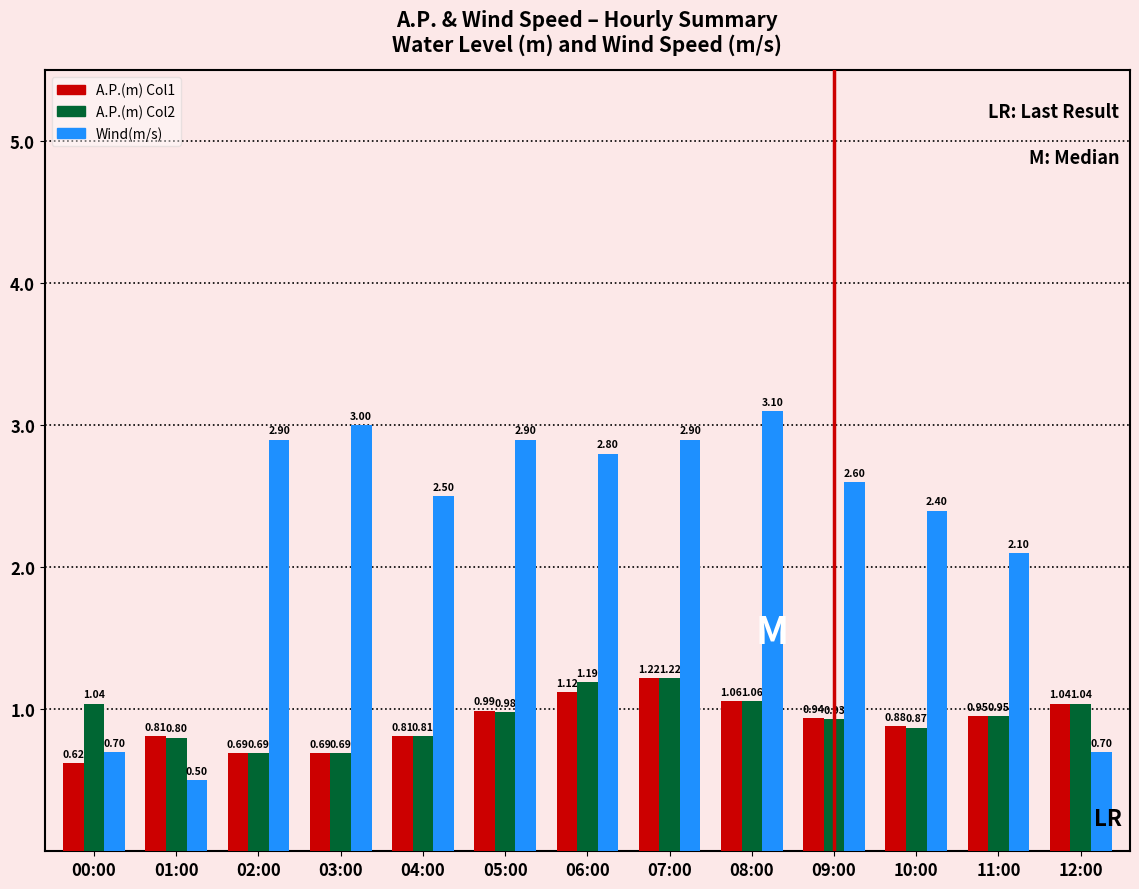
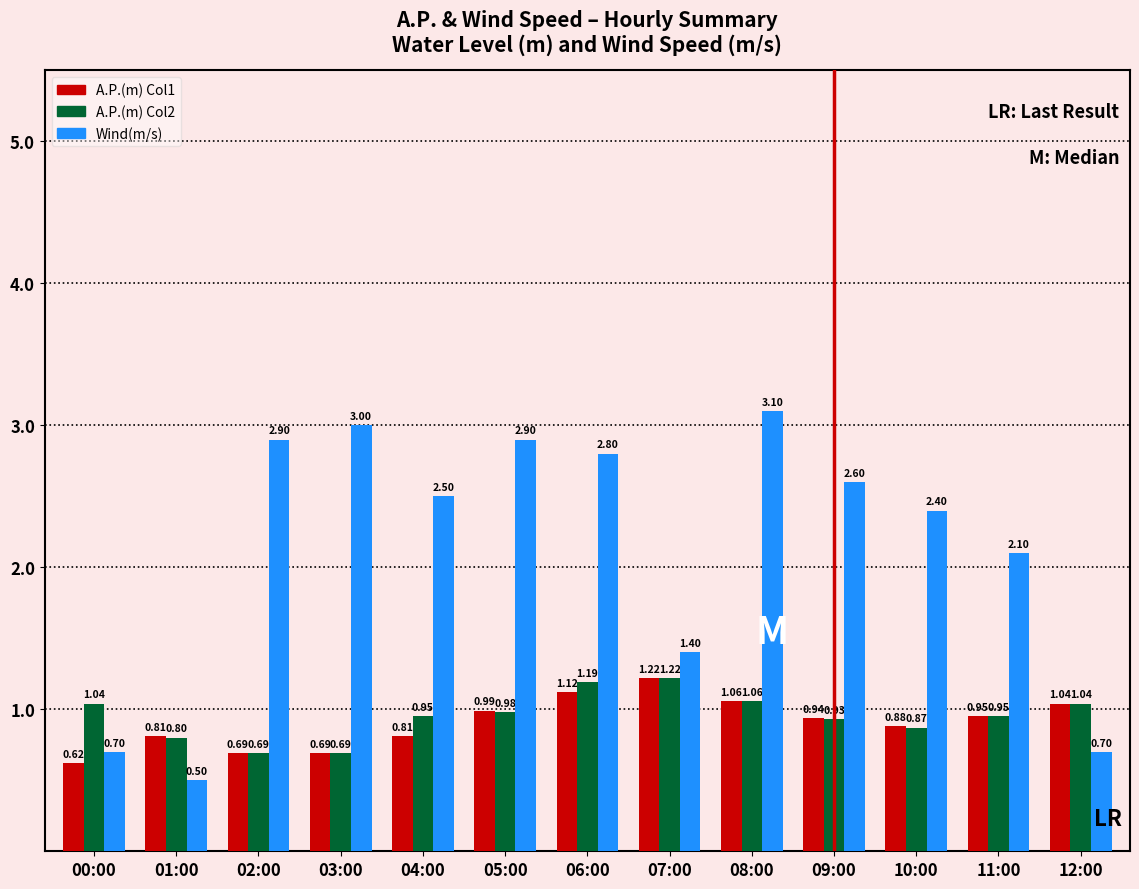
  {
    "A.P.(m) Col1": {
      "00:00": 0.62,
      "01:00": 0.81,
      "02:00": 0.69,
      "03:00": 0.69,
      "04:00": 0.81,
      "05:00": 0.99,
      "06:00": 1.12,
      "07:00": 1.22,
      "08:00": 1.06,
      "09:00": 0.94,
      "10:00": 0.88,
      "11:00": 0.95,
      "12:00": 1.04
    },
    "A.P.(m) Col2": {
      "00:00": 1.04,
      "01:00": 0.80,
      "02:00": 0.69,
      "03:00": 0.69,
-     "04:00": 0.81,
+     "04:00": 0.95,
      "05:00": 0.98,
      "06:00": 1.19,
      "07:00": 1.22,
      "08:00": 1.06,
      "09:00": 0.93,
      "10:00": 0.87,
      "11:00": 0.95,
      "12:00": 1.04
    },
    "Wind(m/s)": {
      "00:00": 0.70,
      "01:00": 0.50,
      "02:00": 2.90,
      "03:00": 3.00,
      "04:00": 2.50,
      "05:00": 2.90,
      "06:00": 2.80,
-     "07:00": 2.90,
+     "07:00": 1.40,
      "08:00": 3.10,
      "09:00": 2.60,
      "10:00": 2.40,
      "11:00": 2.10,
      "12:00": 0.70
    }
  }
